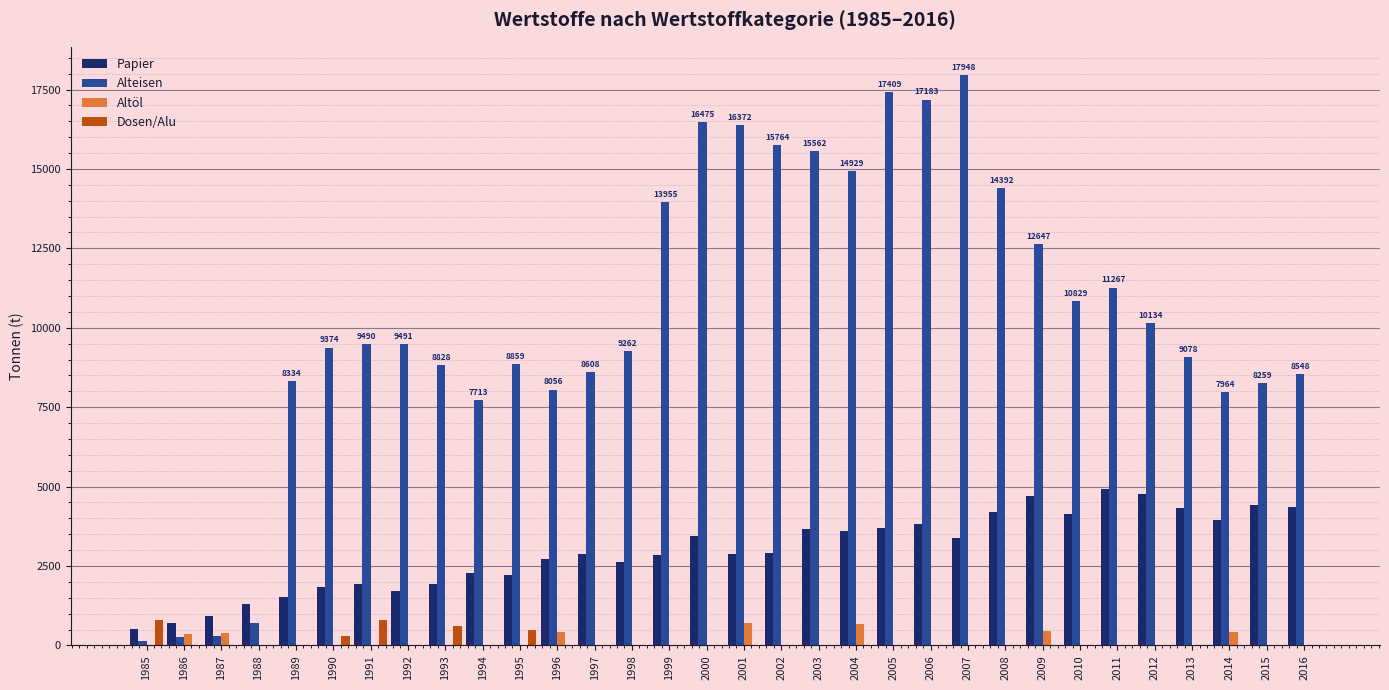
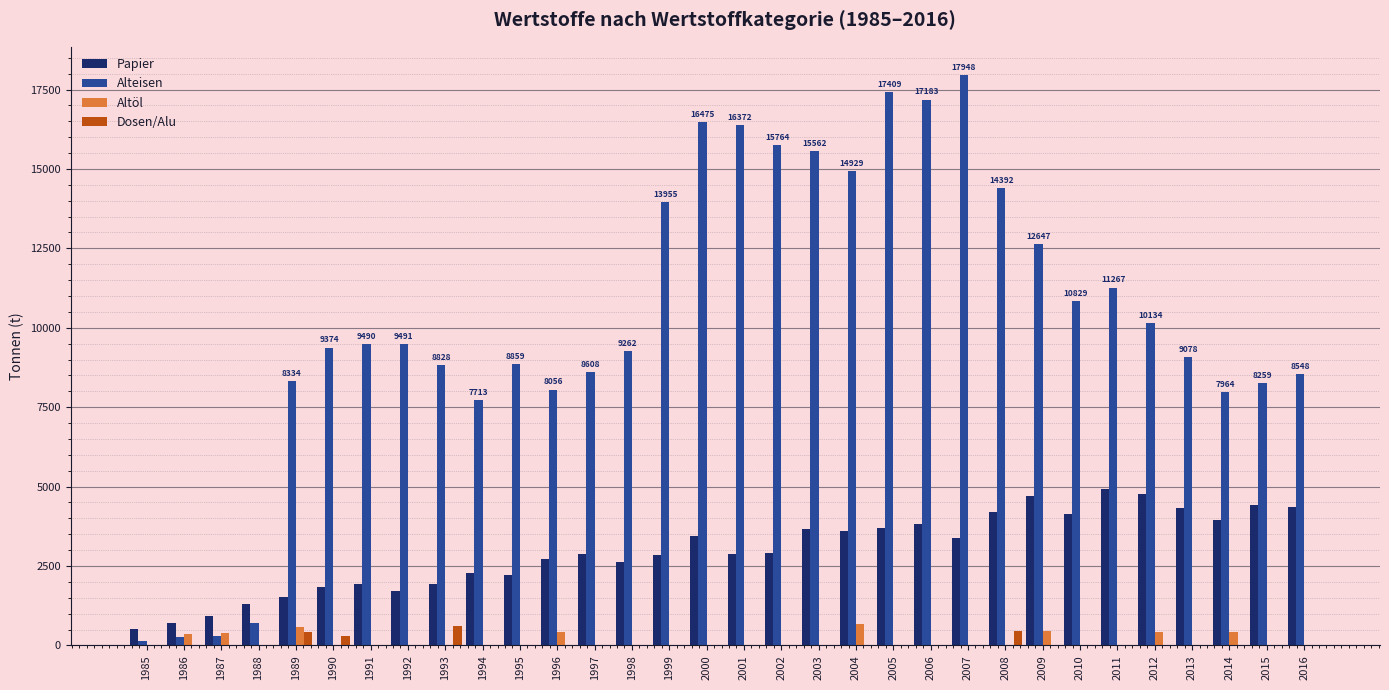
  {
    "Altöl": {
      "1986": 400,
      "1987": 400,
-     "1989": 0,
+     "1989": 600,
      "1996": 400,
-     "2001": 700,
+     "2001": 0,
      "2004": 700,
      "2009": 400,
-     "2012": 0,
+     "2012": 400,
      "2014": 400
    },
    "Dosen/Alu": {
-     "1985": 800,
-     "1989": 0,
+     "1985": 0,
+     "1989": 400,
      "1990": 300,
-     "1991": 800,
+     "1991": 0,
      "1993": 600,
-     "1995": 500,
-     "2008": 0
+     "1995": 0,
+     "2008": 500
    }
  }
